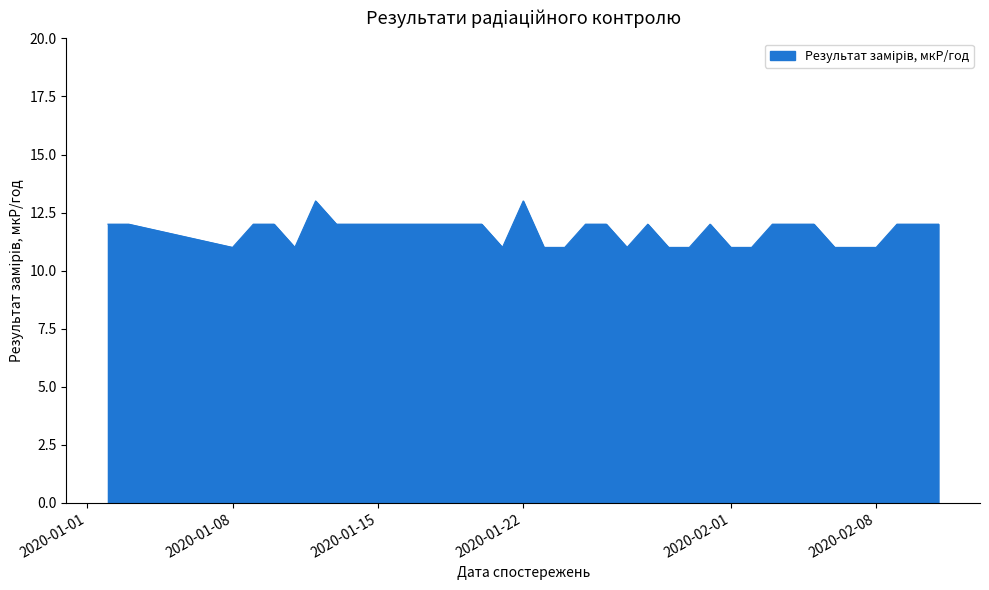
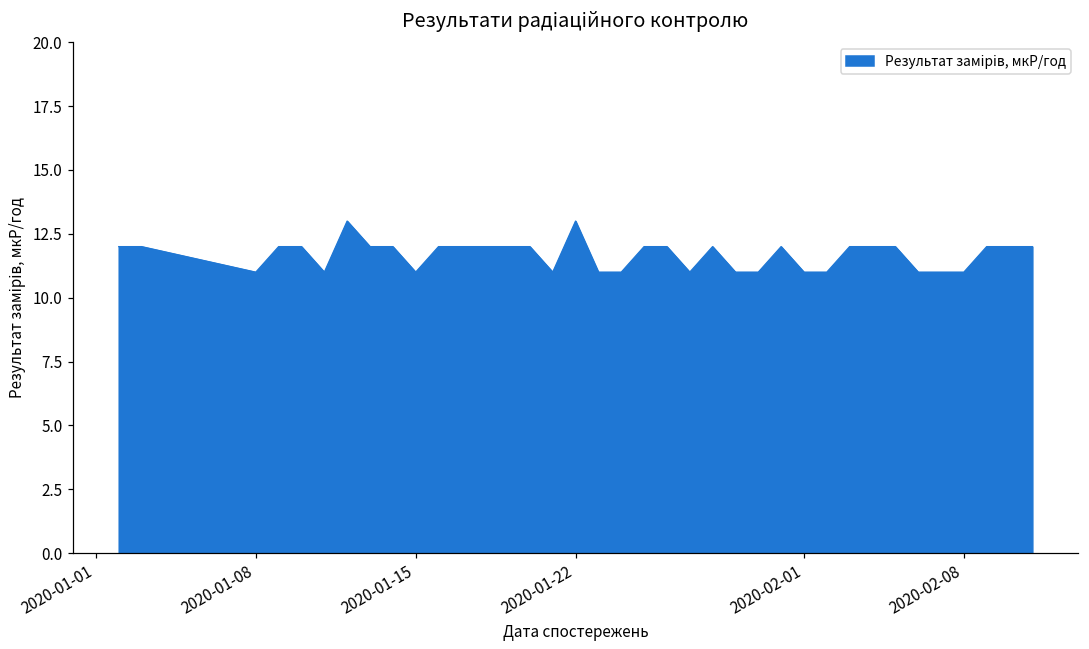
  {
    "2020-01-08": 11,
-   "2020-01-15": 12,
+   "2020-01-15": 11,
    "2020-01-22": 13,
    "2020-02-01": 11,
    "2020-02-08": 11
  }
